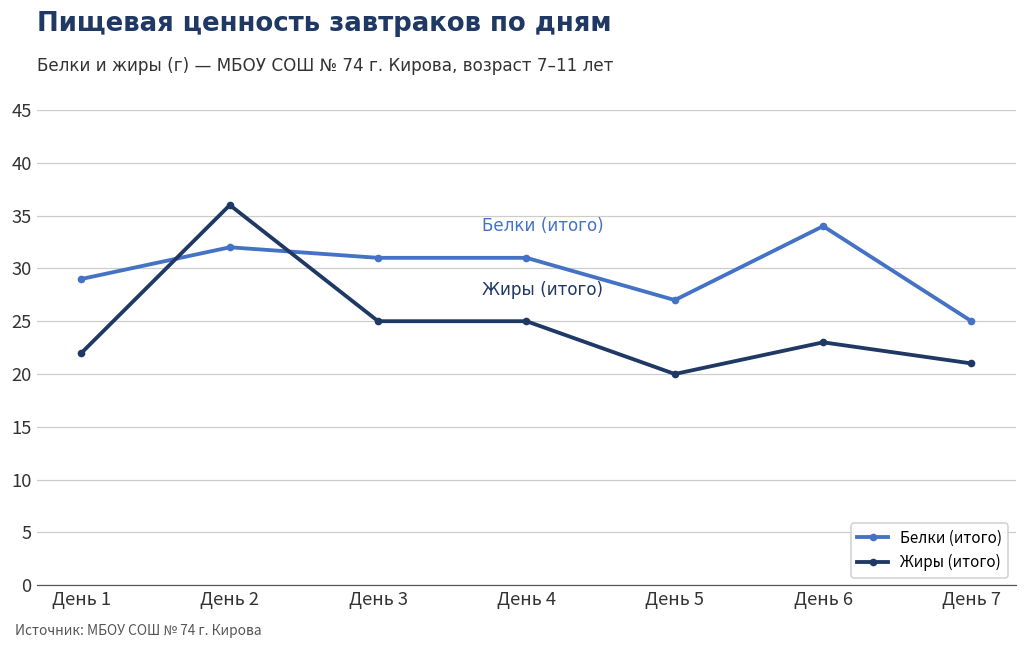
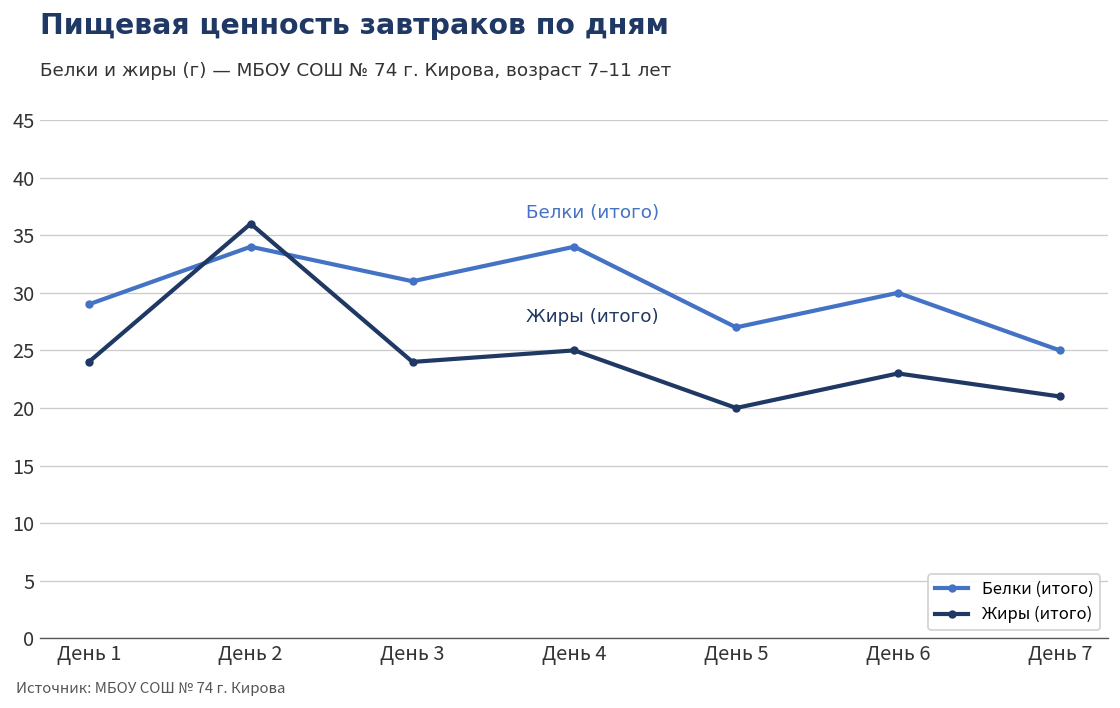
  {
    "Белки (итого)": {
      "День 1": 29,
-     "День 2": 32,
+     "День 2": 34,
      "День 3": 31,
-     "День 4": 31,
+     "День 4": 34,
      "День 5": 27,
-     "День 6": 34,
+     "День 6": 30,
      "День 7": 25
    },
    "Жиры (итого)": {
-     "День 1": 22,
+     "День 1": 24,
      "День 2": 36,
-     "День 3": 25,
+     "День 3": 24,
      "День 4": 25,
      "День 5": 20,
      "День 6": 23,
      "День 7": 21
    }
  }
